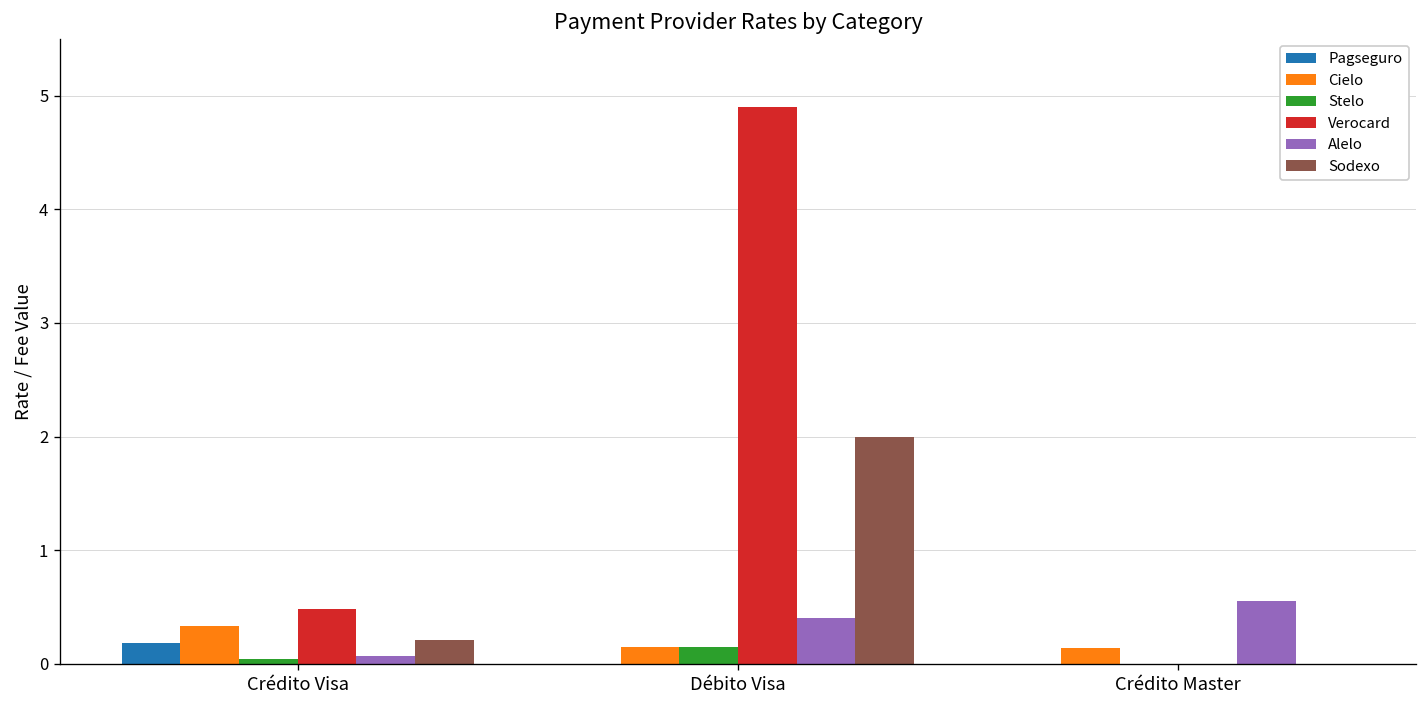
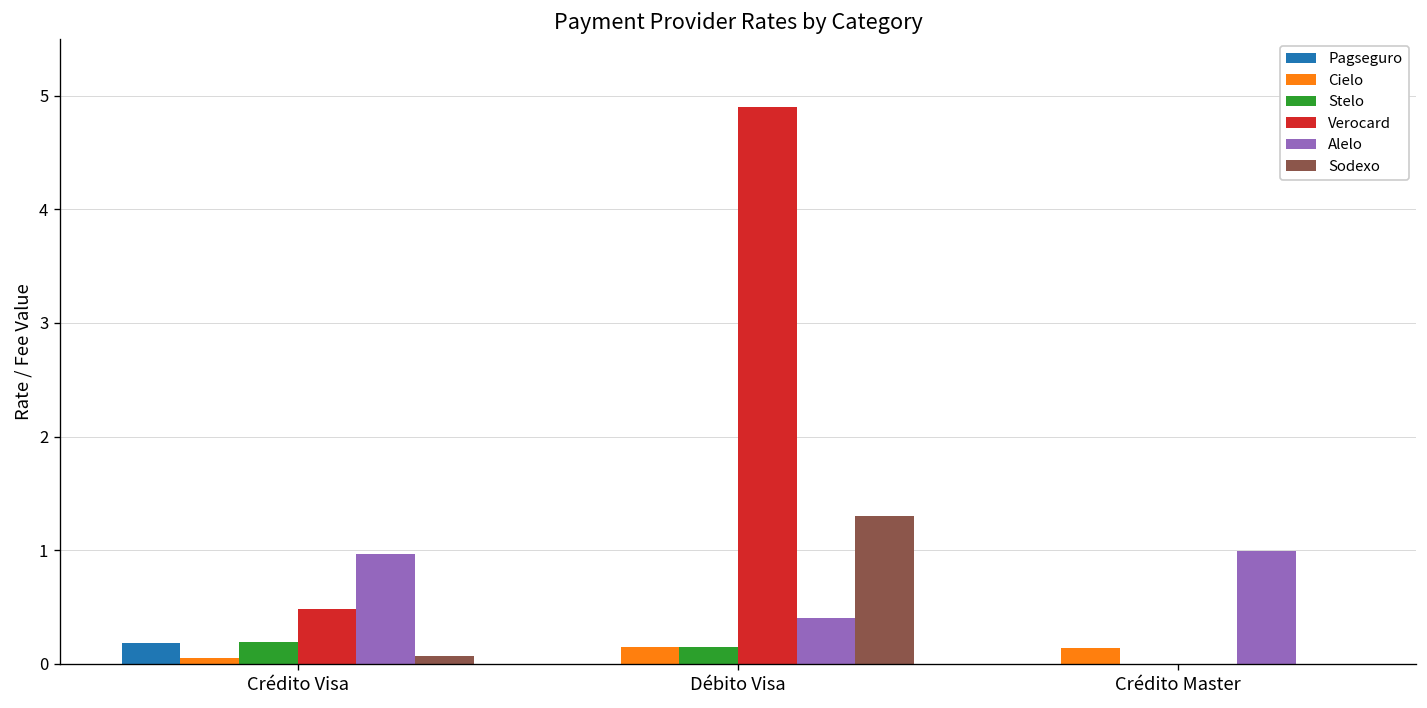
  {
    "Pagseguro": {
      "Crédito Visa": 0.2,
      "Débito Visa": 0.0,
      "Crédito Master": 0.0
    },
    "Cielo": {
-     "Crédito Visa": 0.3,
+     "Crédito Visa": 0.0,
      "Débito Visa": 0.2,
      "Crédito Master": 0.1
    },
    "Stelo": {
-     "Crédito Visa": 0.0,
+     "Crédito Visa": 0.2,
      "Débito Visa": 0.1,
      "Crédito Master": 0.0
    },
    "Verocard": {
      "Crédito Visa": 0.5,
      "Débito Visa": 4.9,
      "Crédito Master": 0.0
    },
    "Alelo": {
-     "Crédito Visa": 0.1,
+     "Crédito Visa": 1.0,
      "Débito Visa": 0.4,
-     "Crédito Master": 0.6
+     "Crédito Master": 1.0
    },
    "Sodexo": {
-     "Crédito Visa": 0.2,
-     "Débito Visa": 2.0,
+     "Crédito Visa": 0.1,
+     "Débito Visa": 1.3,
      "Crédito Master": 0.0
    }
  }
